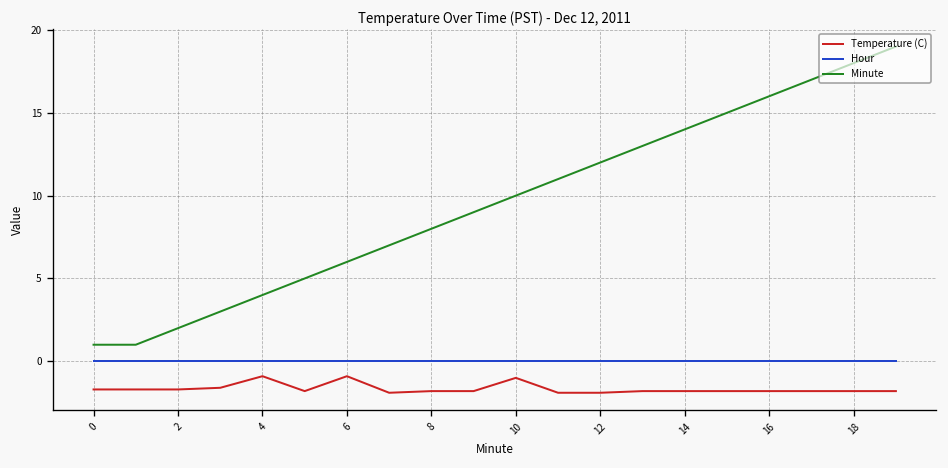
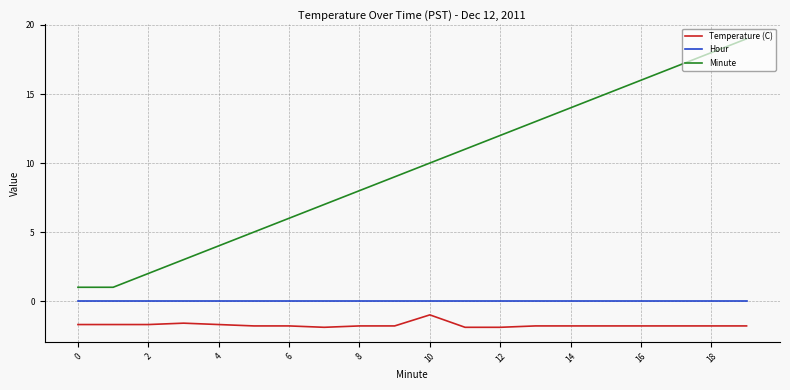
  {
    "Temperature (C)": {
      "0": -1.7,
      "2": -1.7,
-     "4": -0.9,
-     "6": -0.9,
+     "4": -1.7,
+     "6": -1.8,
      "8": -1.8,
      "10": -1.0,
      "12": -1.9,
      "14": -1.8,
      "16": -1.8,
      "18": -1.8
    },
    "Hour": {
      "0": 0.0,
      "2": 0.0,
      "4": 0.0,
      "6": 0.0,
      "8": 0.0,
      "10": 0.0,
      "12": 0.0,
      "14": 0.0,
      "16": 0.0,
      "18": 0.0
    },
    "Minute": {
      "0": 1.0,
      "2": 2.0,
      "4": 4.0,
      "6": 6.0,
      "8": 8.0,
      "10": 10.0,
      "12": 12.0,
      "14": 14.0,
      "16": 16.0
    }
  }
